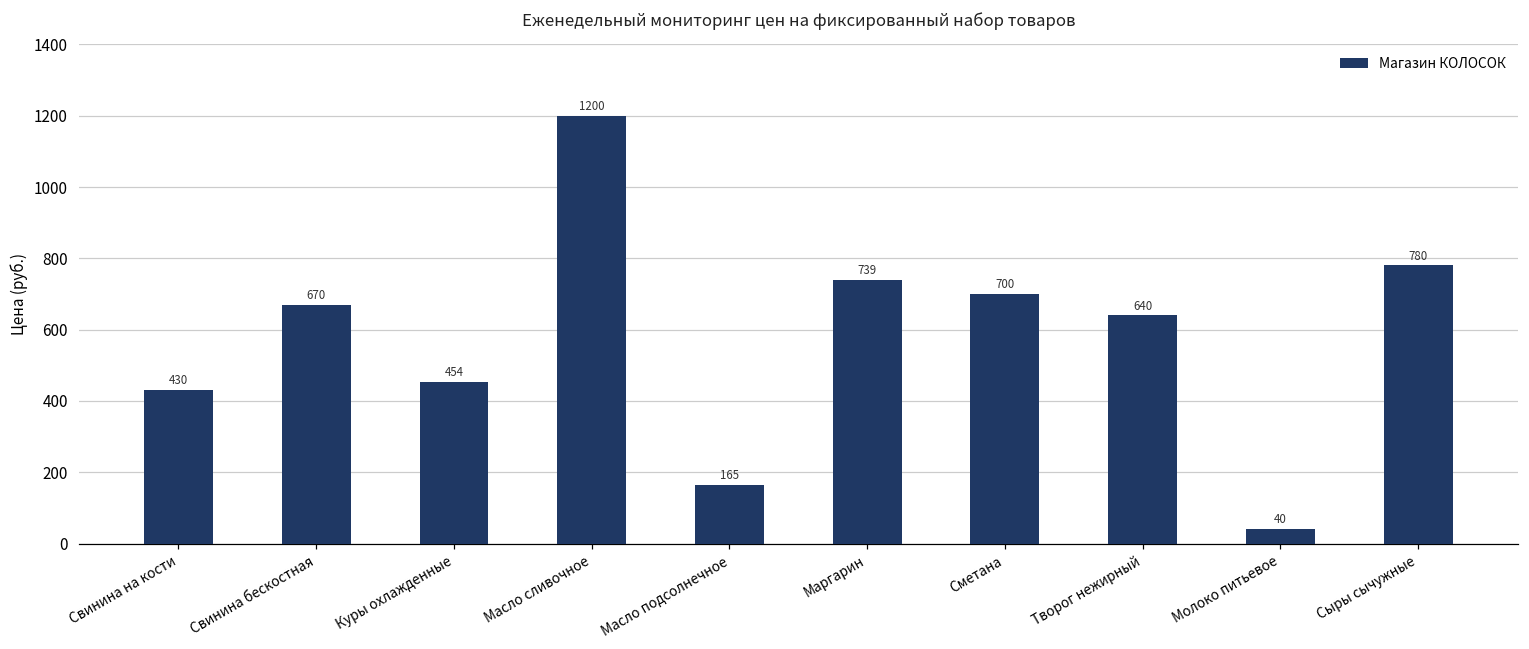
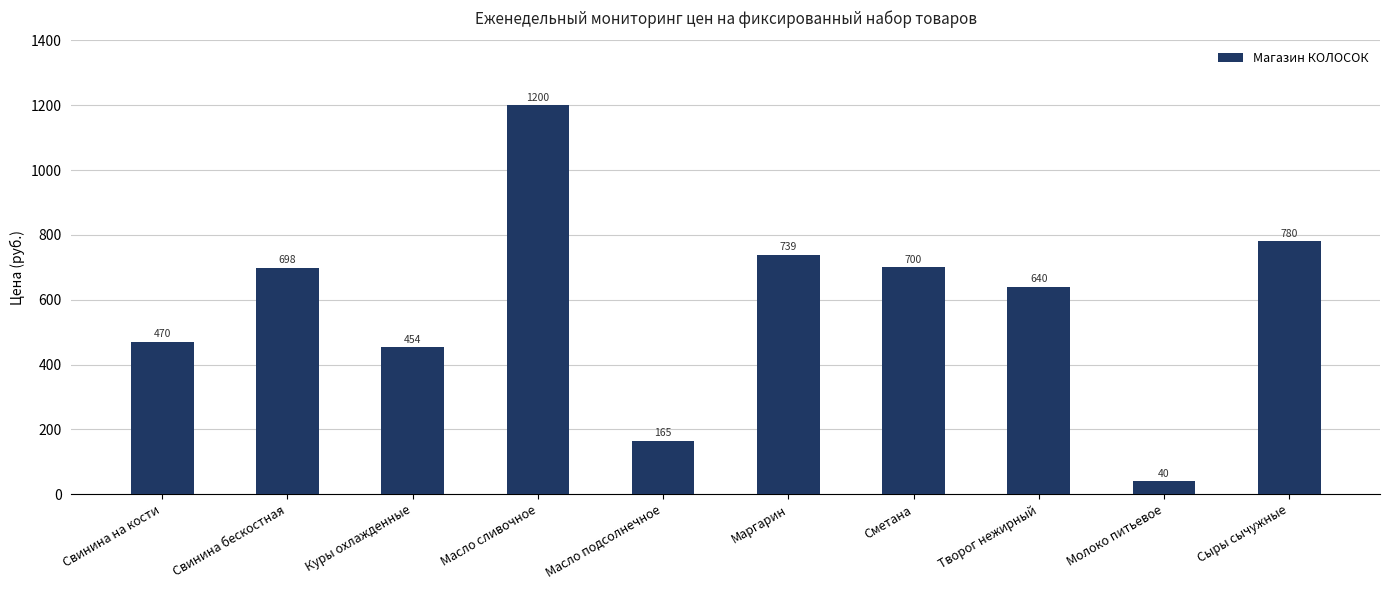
  {
-   "Свинина на кости": 430,
-   "Свинина бескостная": 670,
+   "Свинина на кости": 470,
+   "Свинина бескостная": 698,
    "Куры охлажденные": 454,
    "Масло сливочное": 1200,
    "Масло подсолнечное": 165,
    "Маргарин": 739,
    "Сметана": 700,
    "Творог нежирный": 640,
    "Молоко питьевое": 40,
    "Сыры сычужные": 780
  }
